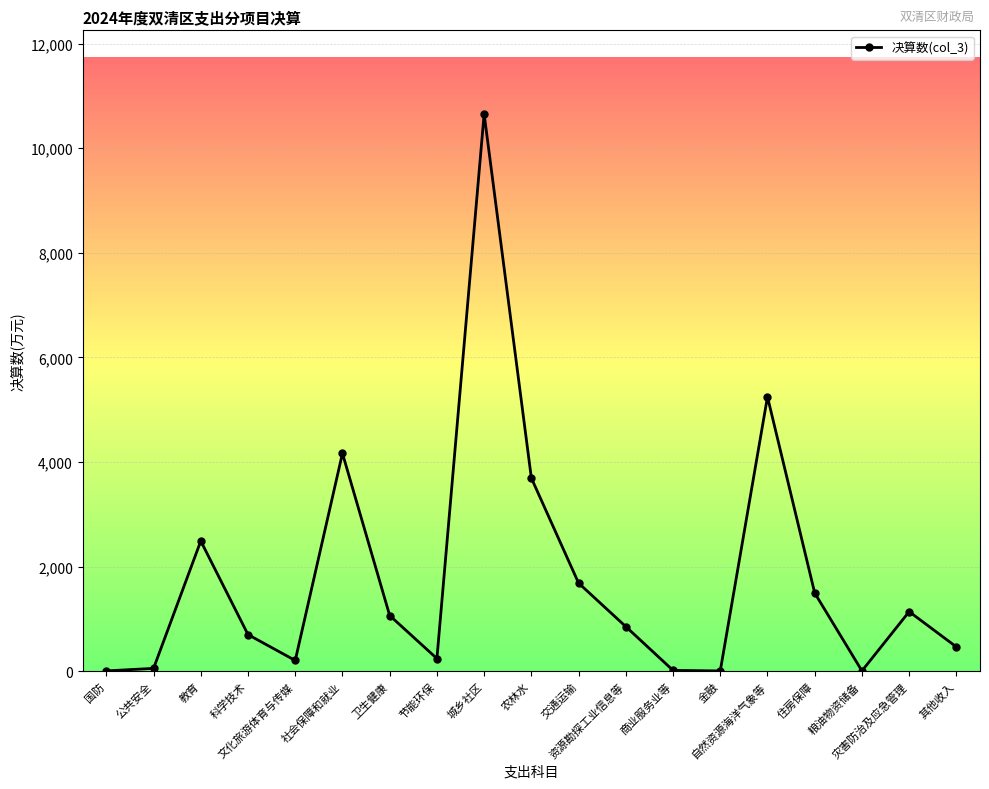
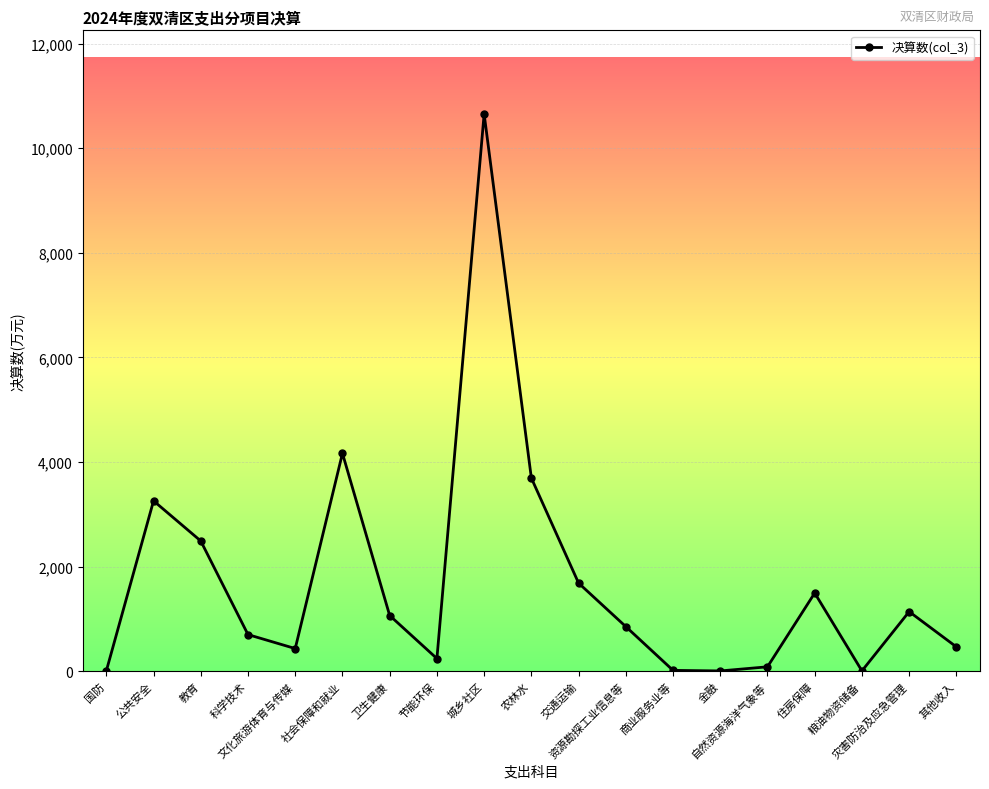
  {
    "国防": "0",
-   "公共安全": "100",
+   "公共安全": "3,300",
    "教育": "2,500",
    "科学技术": "700",
-   "文化旅游体育与传媒": "200",
+   "文化旅游体育与传媒": "400",
    "社会保障和就业": "4,200",
    "卫生健康": "1,100",
    "节能环保": "200",
    "城乡社区": "10,700",
    "农林水": "3,700",
    "交通运输": "1,700",
    "资源勘探工业信息等": "900",
    "商业服务业等": "0",
    "金融": "0",
-   "自然资源海洋气象等": "5,200",
+   "自然资源海洋气象等": "100",
    "住房保障": "1,500",
    "粮油物资储备": "0",
    "灾害防治及应急管理": "1,100",
    "其他收入": "500"
  }
